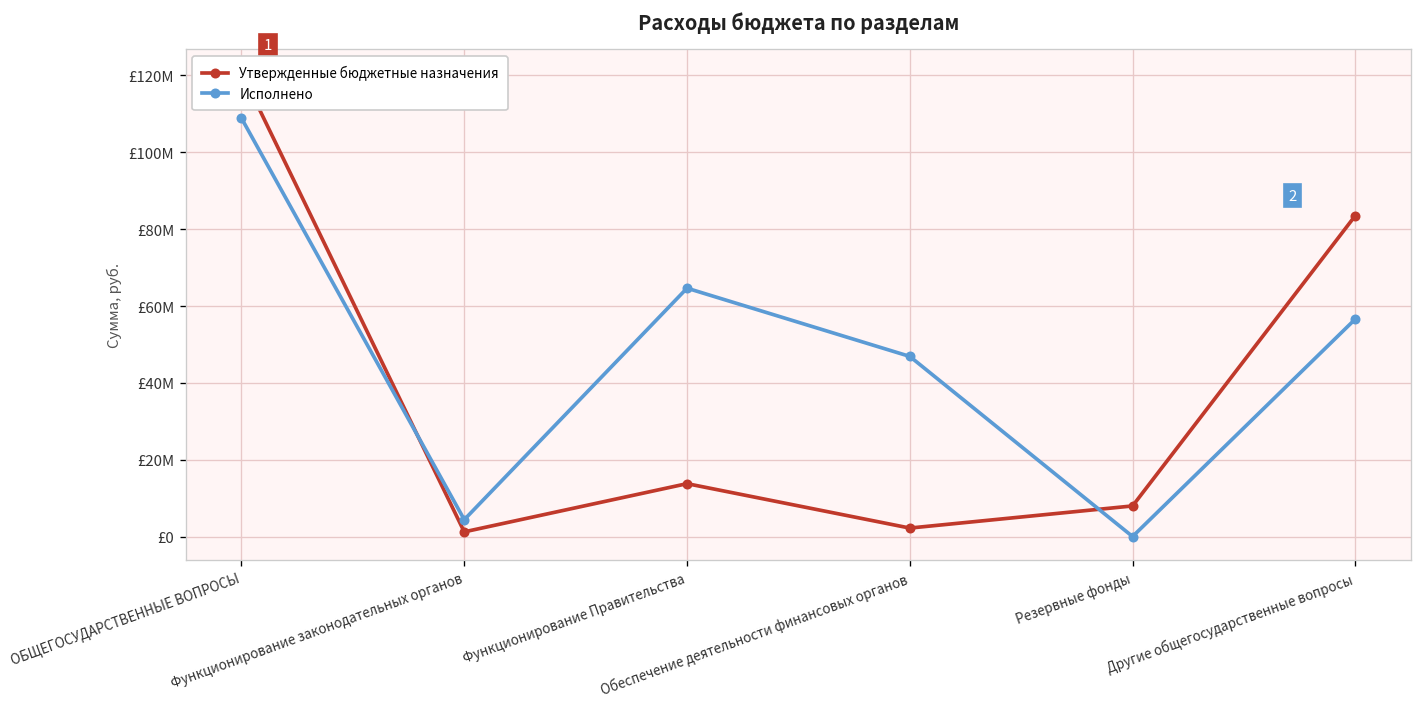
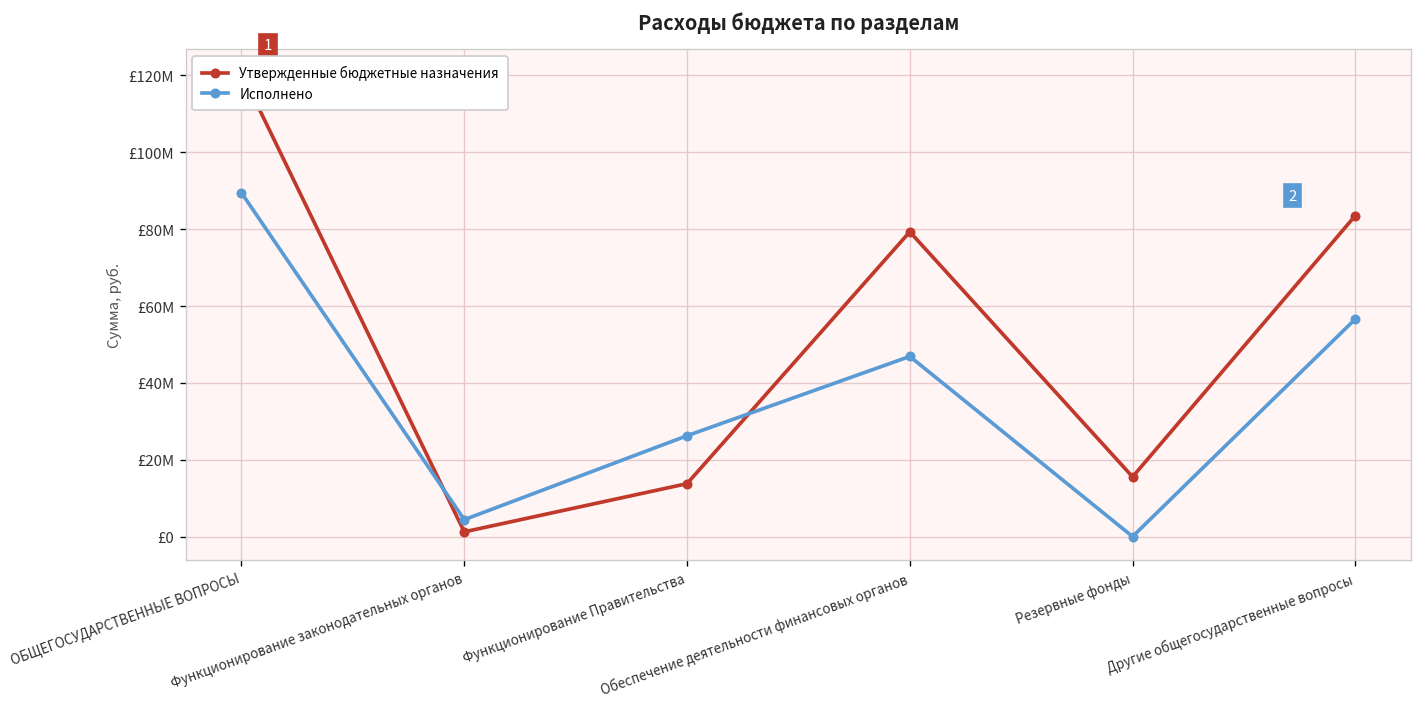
  {
    "Утвержденные бюджетные назначения": {
      "Функционирование законодательных органов": "£1000000",
      "Функционирование Правительства": "£14000000",
-     "Обеспечение деятельности финансовых органов": "£2000000",
-     "Резервные фонды": "£8000000",
+     "Обеспечение деятельности финансовых органов": "£79000000",
+     "Резервные фонды": "£16000000",
      "Другие общегосударственные вопросы": "£84000000"
    },
    "Исполнено": {
-     "ОБЩЕГОСУДАРСТВЕННЫЕ ВОПРОСЫ": "£109000000",
+     "ОБЩЕГОСУДАРСТВЕННЫЕ ВОПРОСЫ": "£89000000",
      "Функционирование законодательных органов": "£4000000",
-     "Функционирование Правительства": "£65000000",
+     "Функционирование Правительства": "£26000000",
      "Обеспечение деятельности финансовых органов": "£47000000",
      "Резервные фонды": "£0",
      "Другие общегосударственные вопросы": "£57000000"
    }
  }
